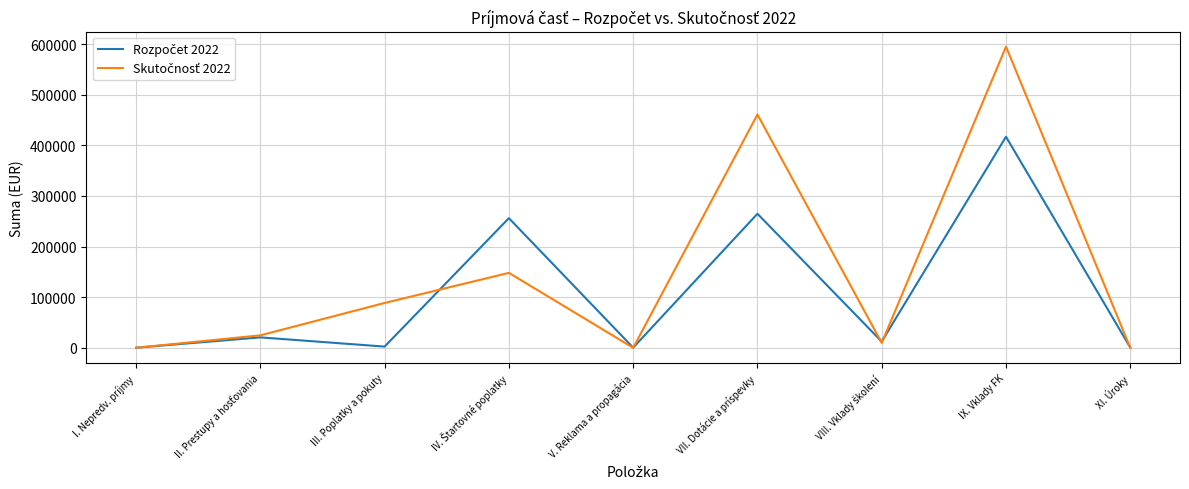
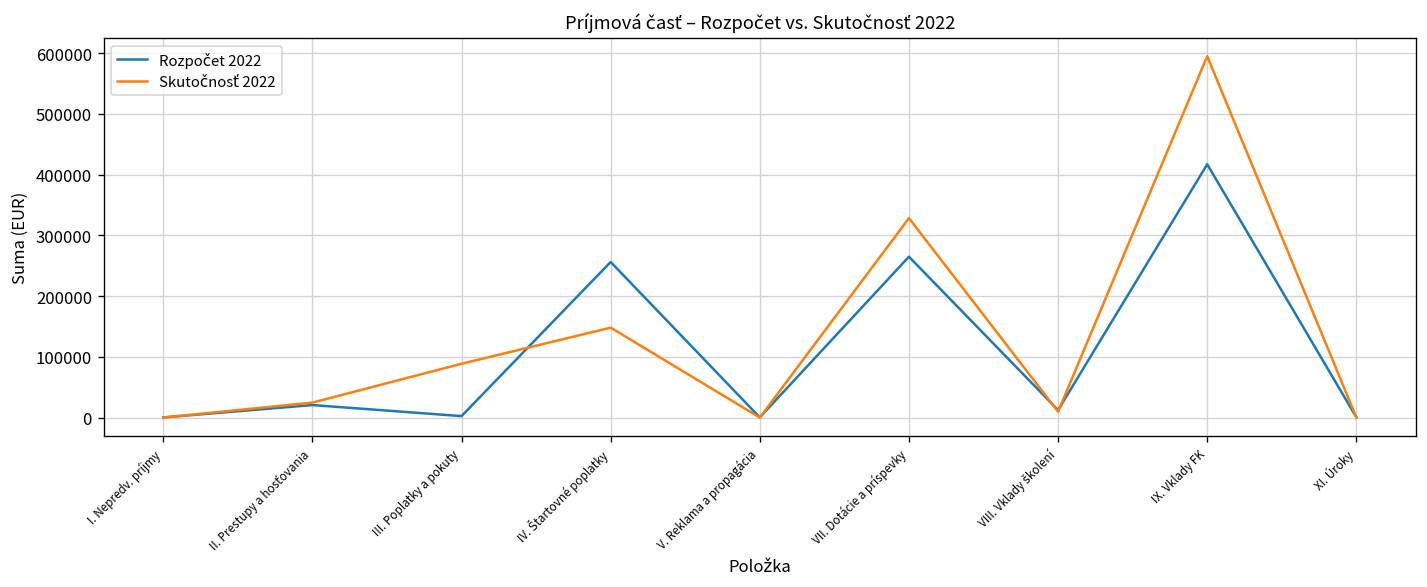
  {
    "Rozpočet 2022": {
      "III. Poplatky a pokuty": 0,
      "IV. Štartovné poplatky": 260000,
      "VII. Dotácie a príspevky": 260000,
      "IX. Vklady FK": 420000
    },
    "Skutočnosť 2022": {
      "III. Poplatky a pokuty": 90000,
      "IV. Štartovné poplatky": 150000,
-     "VII. Dotácie a príspevky": 460000,
+     "VII. Dotácie a príspevky": 330000,
      "IX. Vklady FK": 600000
    }
  }
